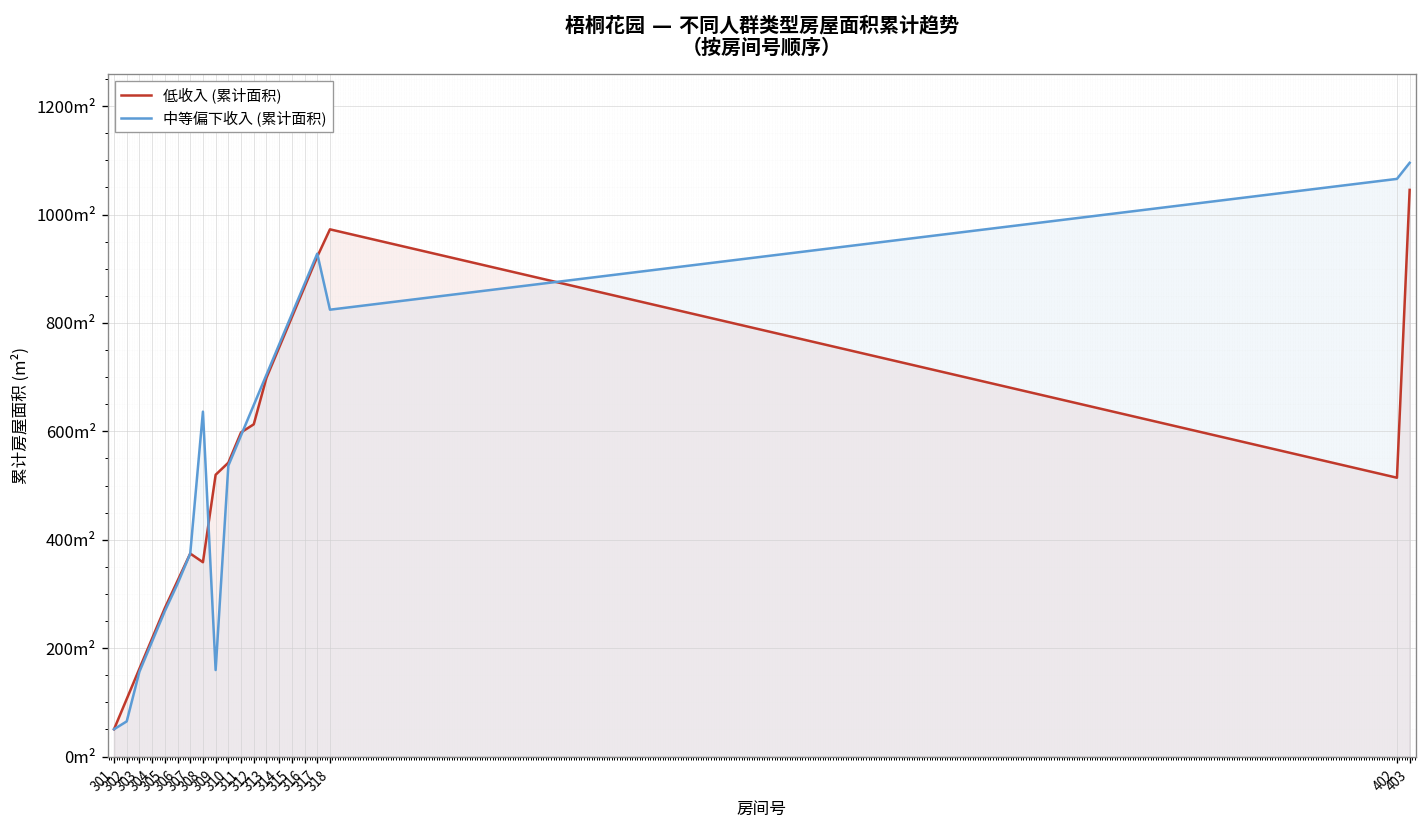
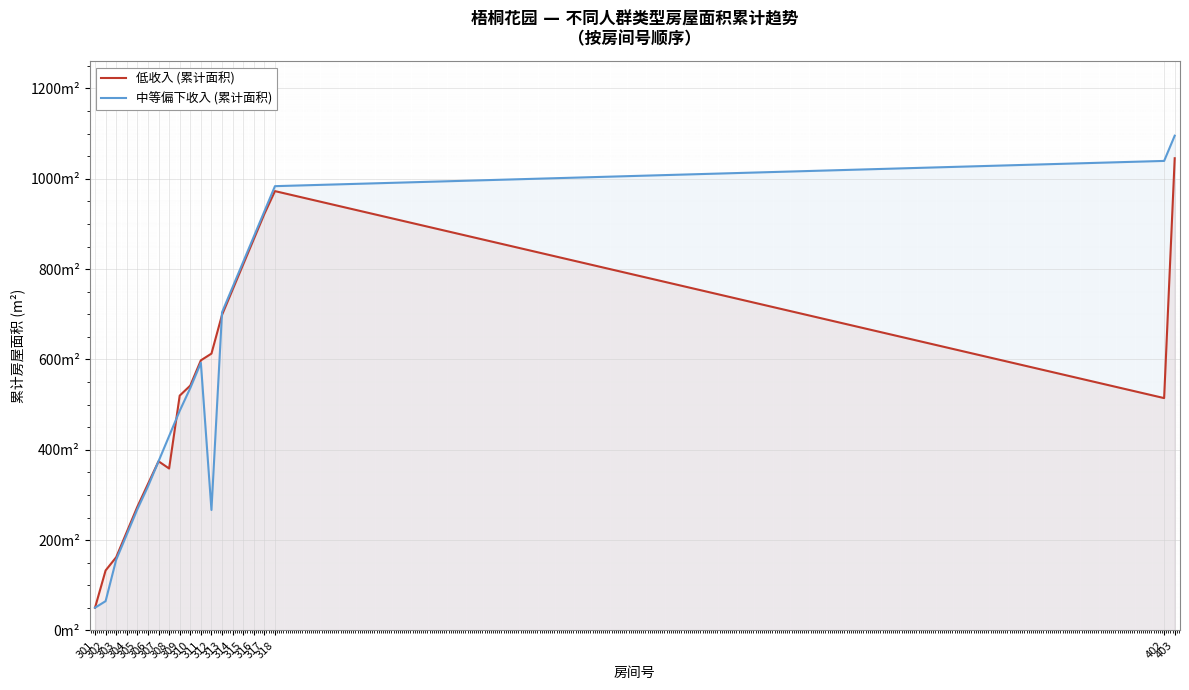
  {
    "低收入 (累计面积)": {
-     "302": "110m²",
+     "302": "130m²",
      "308": "360m²",
      "309": "520m²",
      "312": "610m²",
      "318": "970m²",
      "402": "510m²",
      "403": "1050m²"
    },
    "中等偏下收入 (累计面积)": {
      "302": "60m²",
-     "308": "640m²",
-     "309": "160m²",
-     "312": "650m²",
-     "318": "820m²",
-     "402": "1070m²",
+     "308": "430m²",
+     "309": "490m²",
+     "312": "270m²",
+     "318": "980m²",
+     "402": "1040m²",
      "403": "1100m²"
    }
  }
